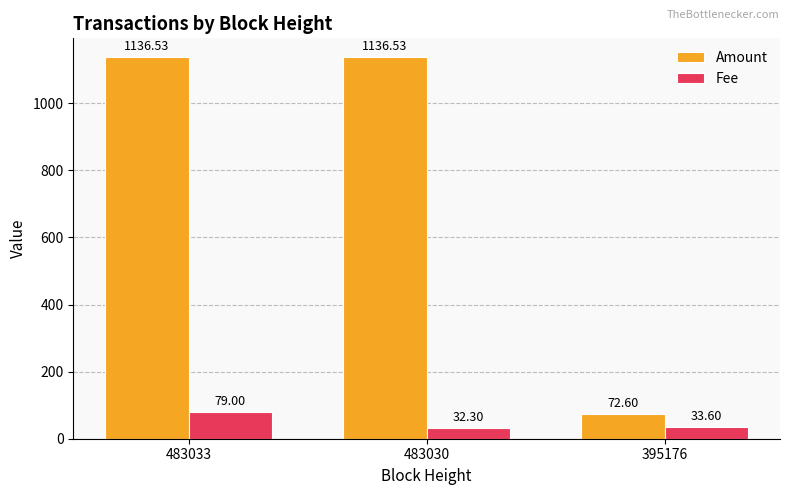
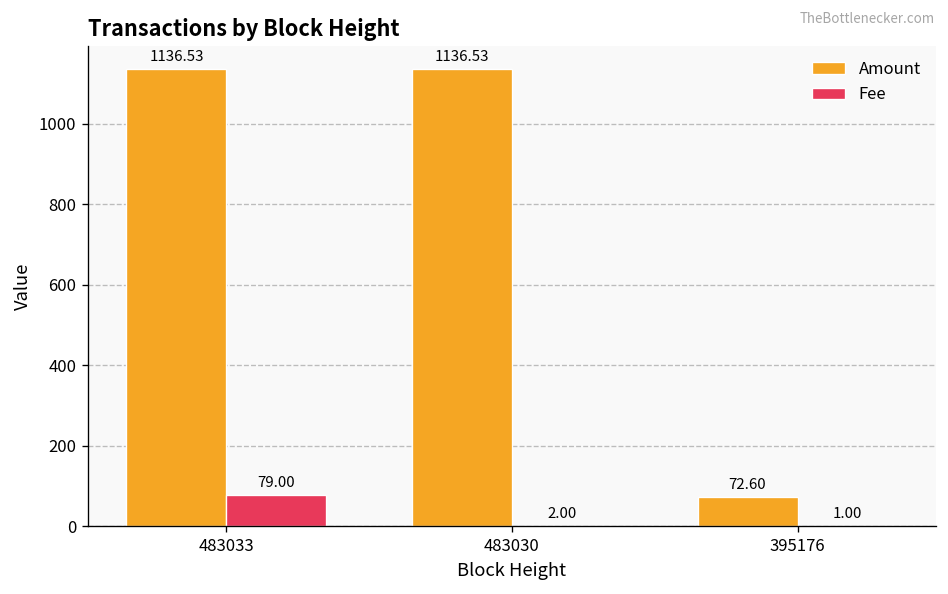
  {
    "Amount": {
      "483033": 1136.53,
      "483030": 1136.53,
      "395176": 72.60
    },
    "Fee": {
      "483033": 79.00,
-     "483030": 32.30,
-     "395176": 33.60
+     "483030": 2.00,
+     "395176": 1.00
    }
  }
